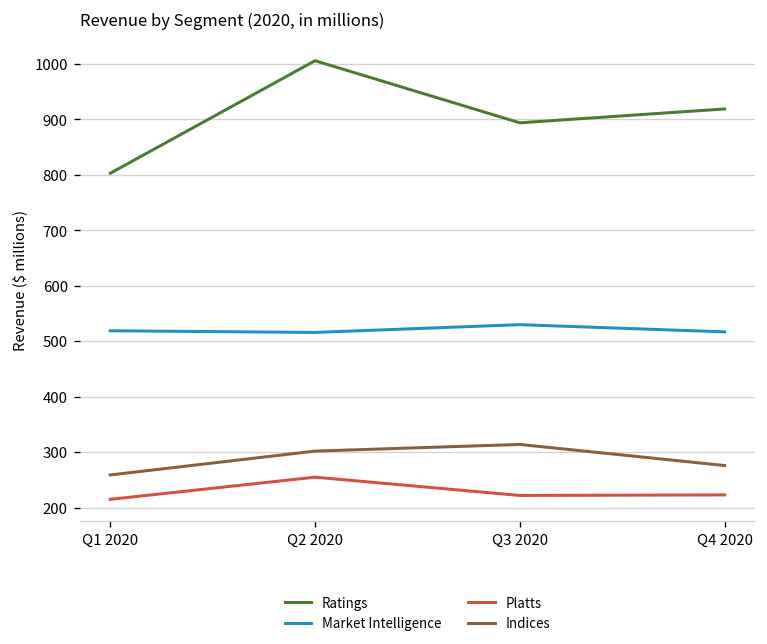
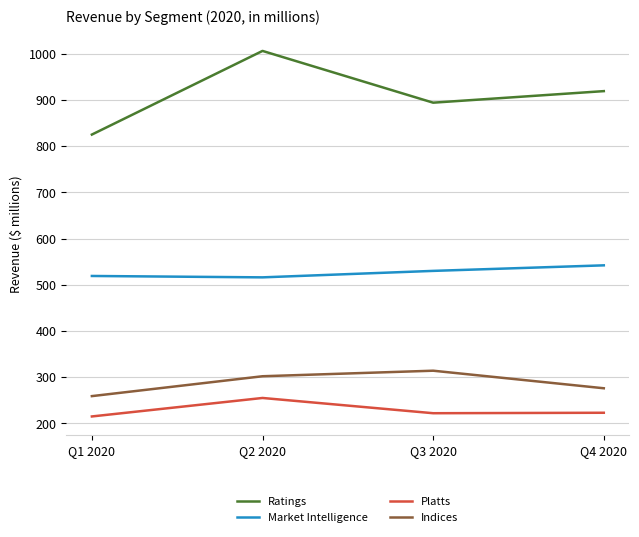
  {
    "Ratings": {
-     "Q1 2020": 800,
+     "Q1 2020": 830,
      "Q2 2020": 1010,
      "Q3 2020": 890,
      "Q4 2020": 920
    },
    "Market Intelligence": {
      "Q1 2020": 520,
      "Q2 2020": 520,
      "Q3 2020": 530,
-     "Q4 2020": 520
+     "Q4 2020": 540
    },
    "Platts": {
      "Q1 2020": 220,
      "Q2 2020": 260,
      "Q3 2020": 220,
      "Q4 2020": 220
    },
    "Indices": {
      "Q1 2020": 260,
      "Q2 2020": 300,
      "Q3 2020": 310,
      "Q4 2020": 280
    }
  }
